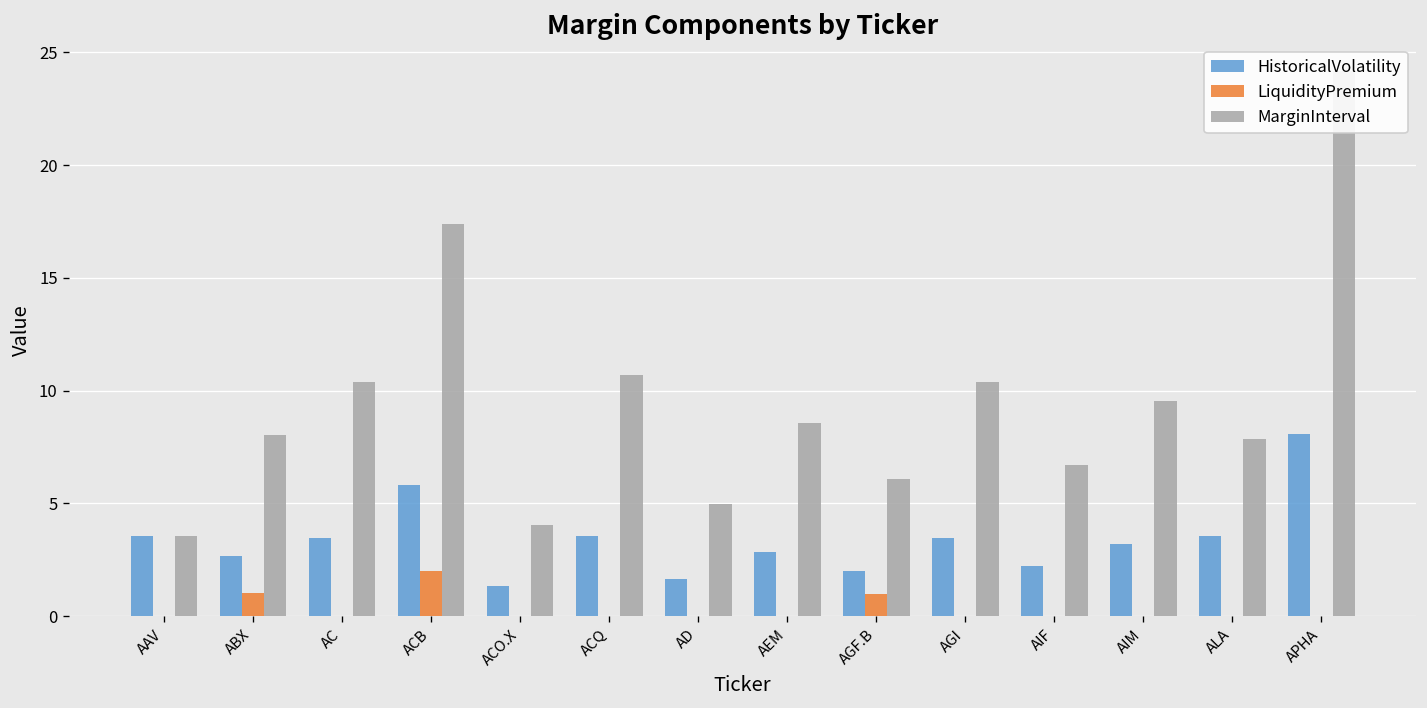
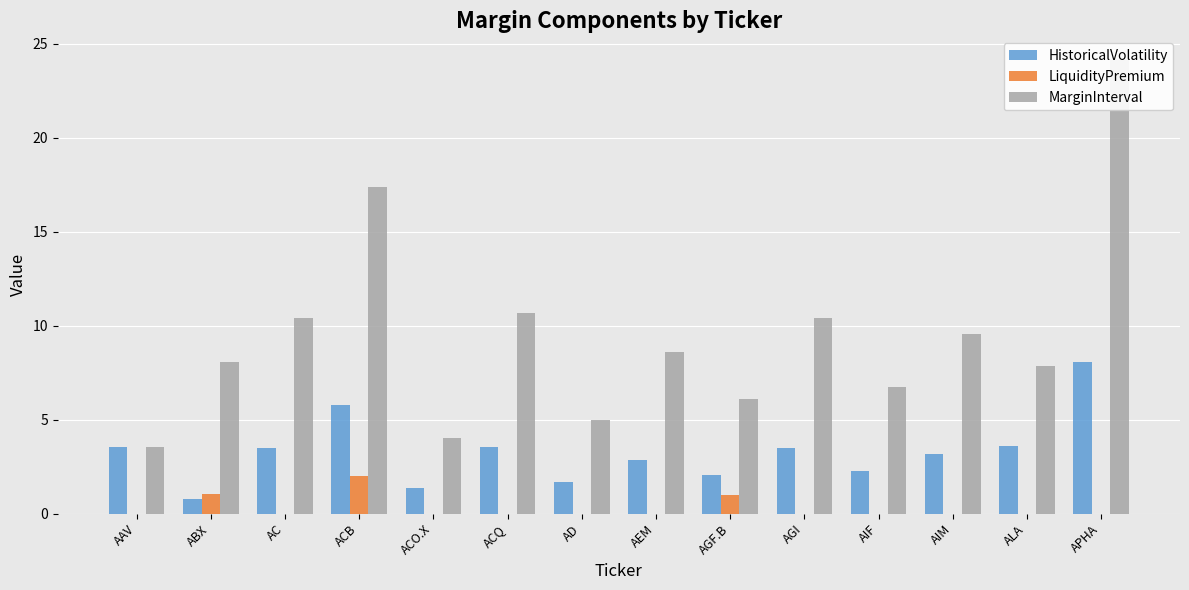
  {
    "HistoricalVolatility": {
      "AAV": 3.5,
-     "ABX": 2.7,
+     "ABX": 0.8,
      "AC": 3.5,
      "ACB": 5.8,
      "ACO.X": 1.3,
      "ACQ": 3.6,
      "AD": 1.7,
      "AEM": 2.9,
      "AGF.B": 2.0,
      "AGI": 3.5,
      "AIF": 2.2,
      "AIM": 3.2,
      "ALA": 3.6,
      "APHA": 8.1
    },
    "LiquidityPremium": {
      "AAV": 0.0,
      "ABX": 1.0,
      "AC": 0.0,
      "ACB": 2.0,
      "ACO.X": 0.0,
      "ACQ": 0.0,
      "AD": 0.0,
      "AEM": 0.0,
      "AGF.B": 1.0,
      "AGI": 0.0,
      "AIF": 0.0,
      "AIM": 0.0,
      "ALA": 0.0,
      "APHA": 0.0
    },
    "MarginInterval": {
      "AAV": 3.5,
      "ABX": 8.0,
      "AC": 10.4,
      "ACB": 17.4,
      "ACO.X": 4.0,
      "ACQ": 10.7,
      "AD": 5.0,
      "AEM": 8.6,
      "AGF.B": 6.1,
      "AGI": 10.4,
      "AIF": 6.7,
      "AIM": 9.5,
      "ALA": 7.9
    }
  }
